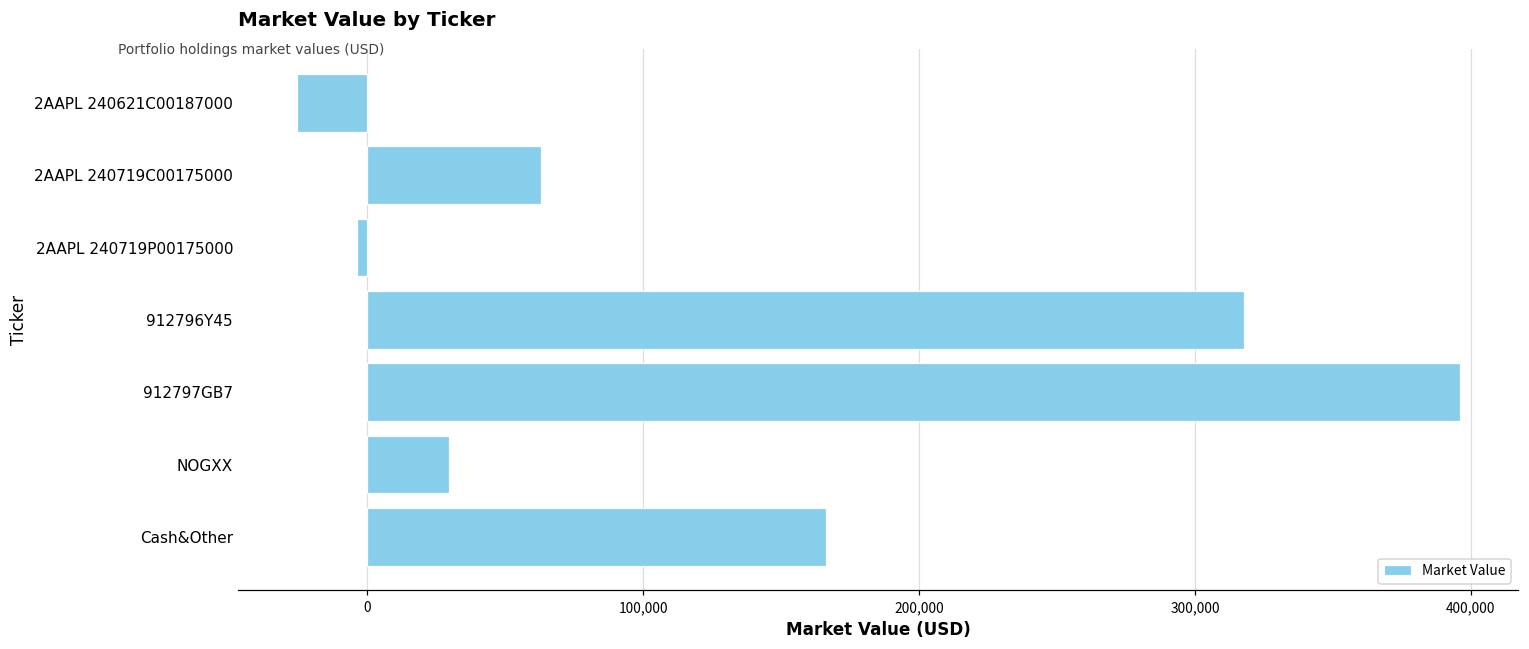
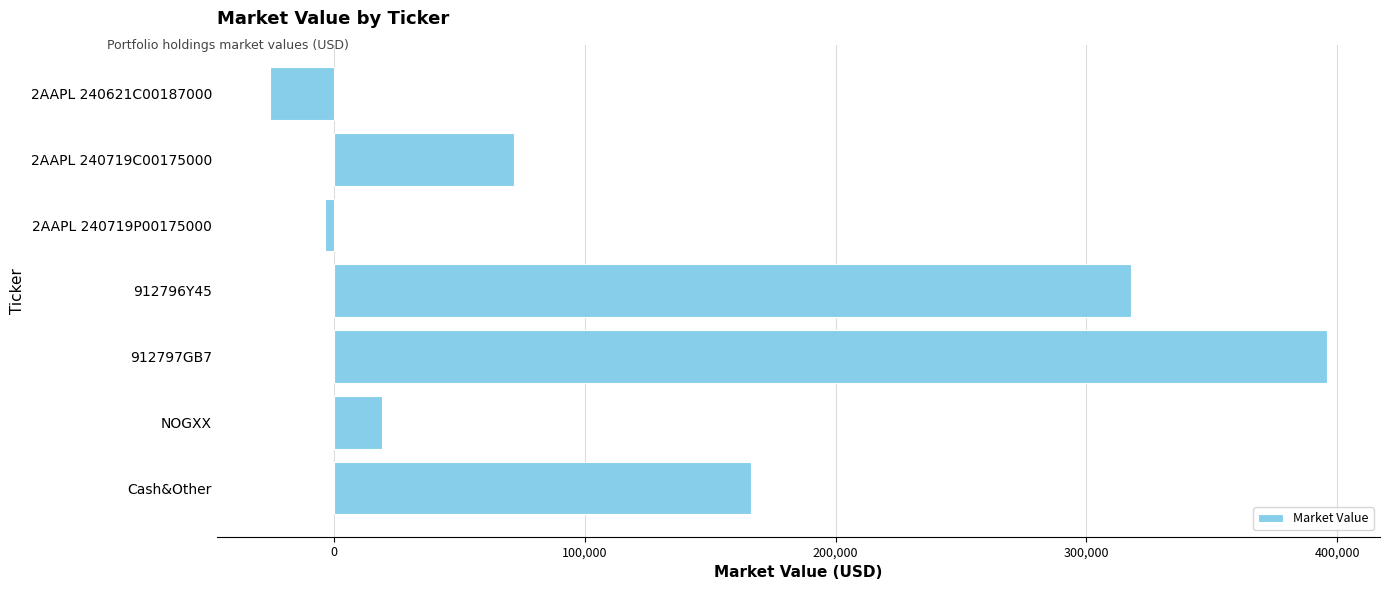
  {
    "2AAPL 240621C00187000": "-26,000",
-   "2AAPL 240719C00175000": "63,000",
+   "2AAPL 240719C00175000": "72,000",
    "2AAPL 240719P00175000": "-4,000",
    "912796Y45": "318,000",
    "912797GB7": "396,000",
-   "NOGXX": "30,000",
+   "NOGXX": "19,000",
    "Cash&Other": "166,000"
  }
